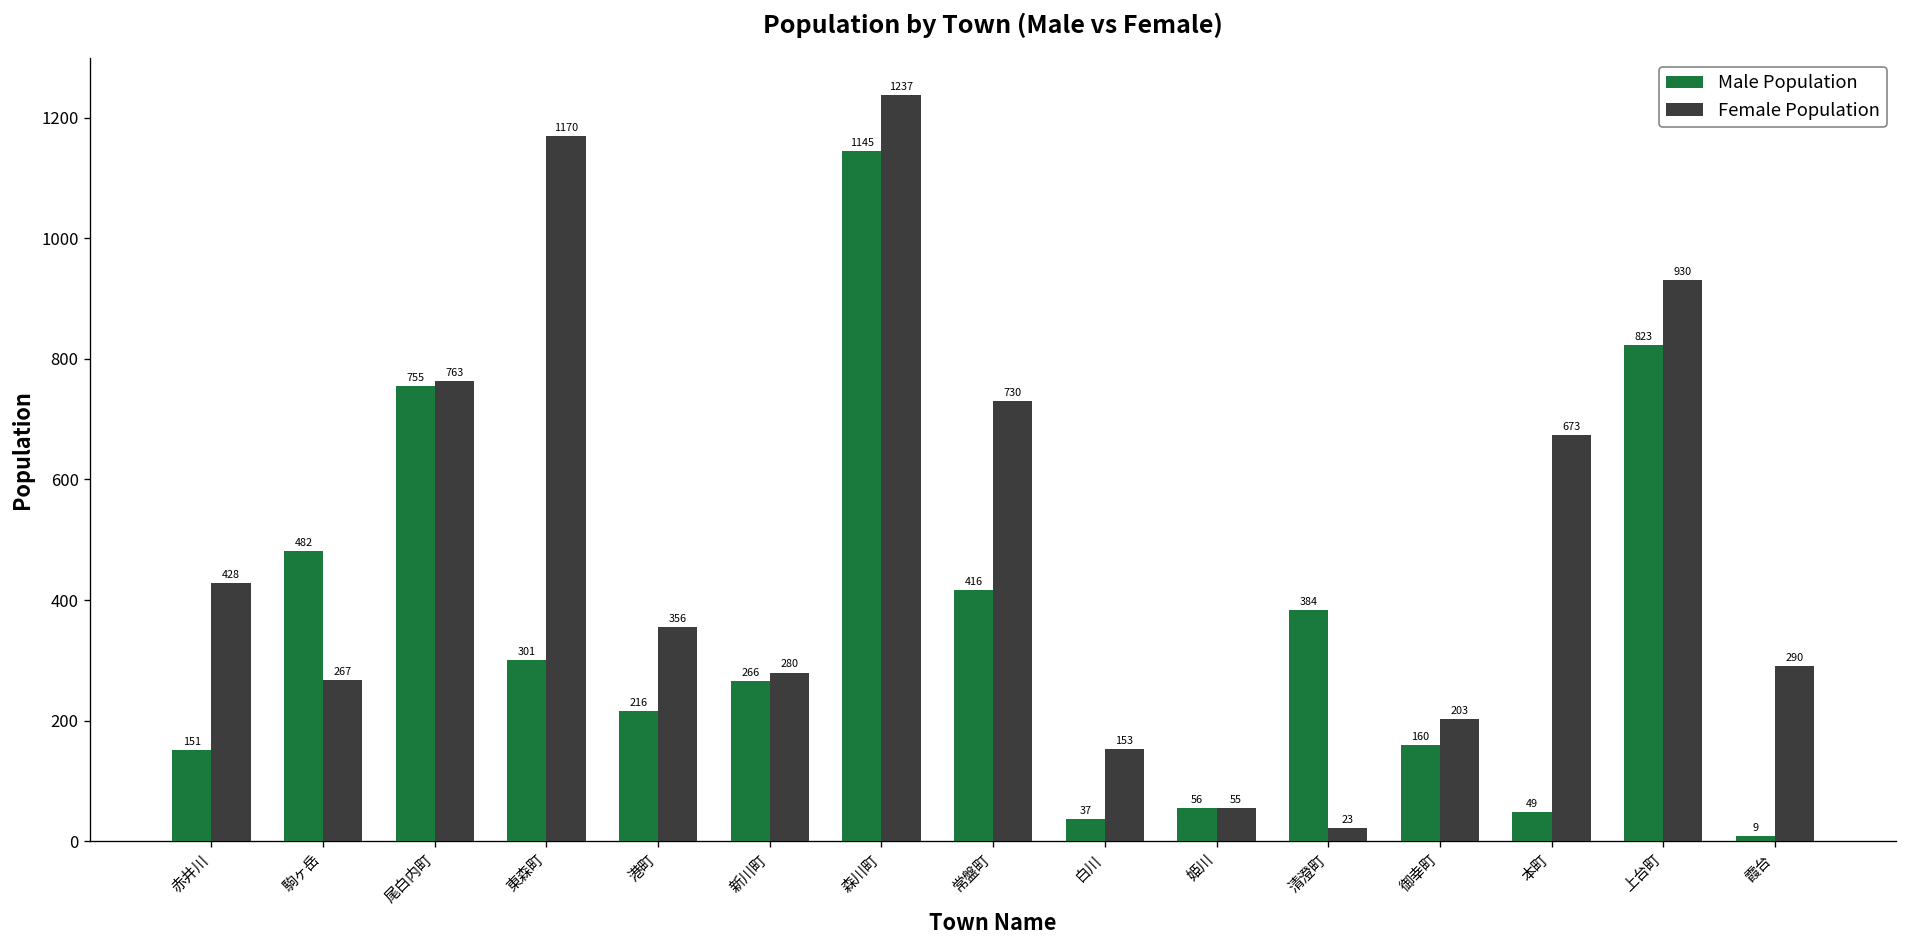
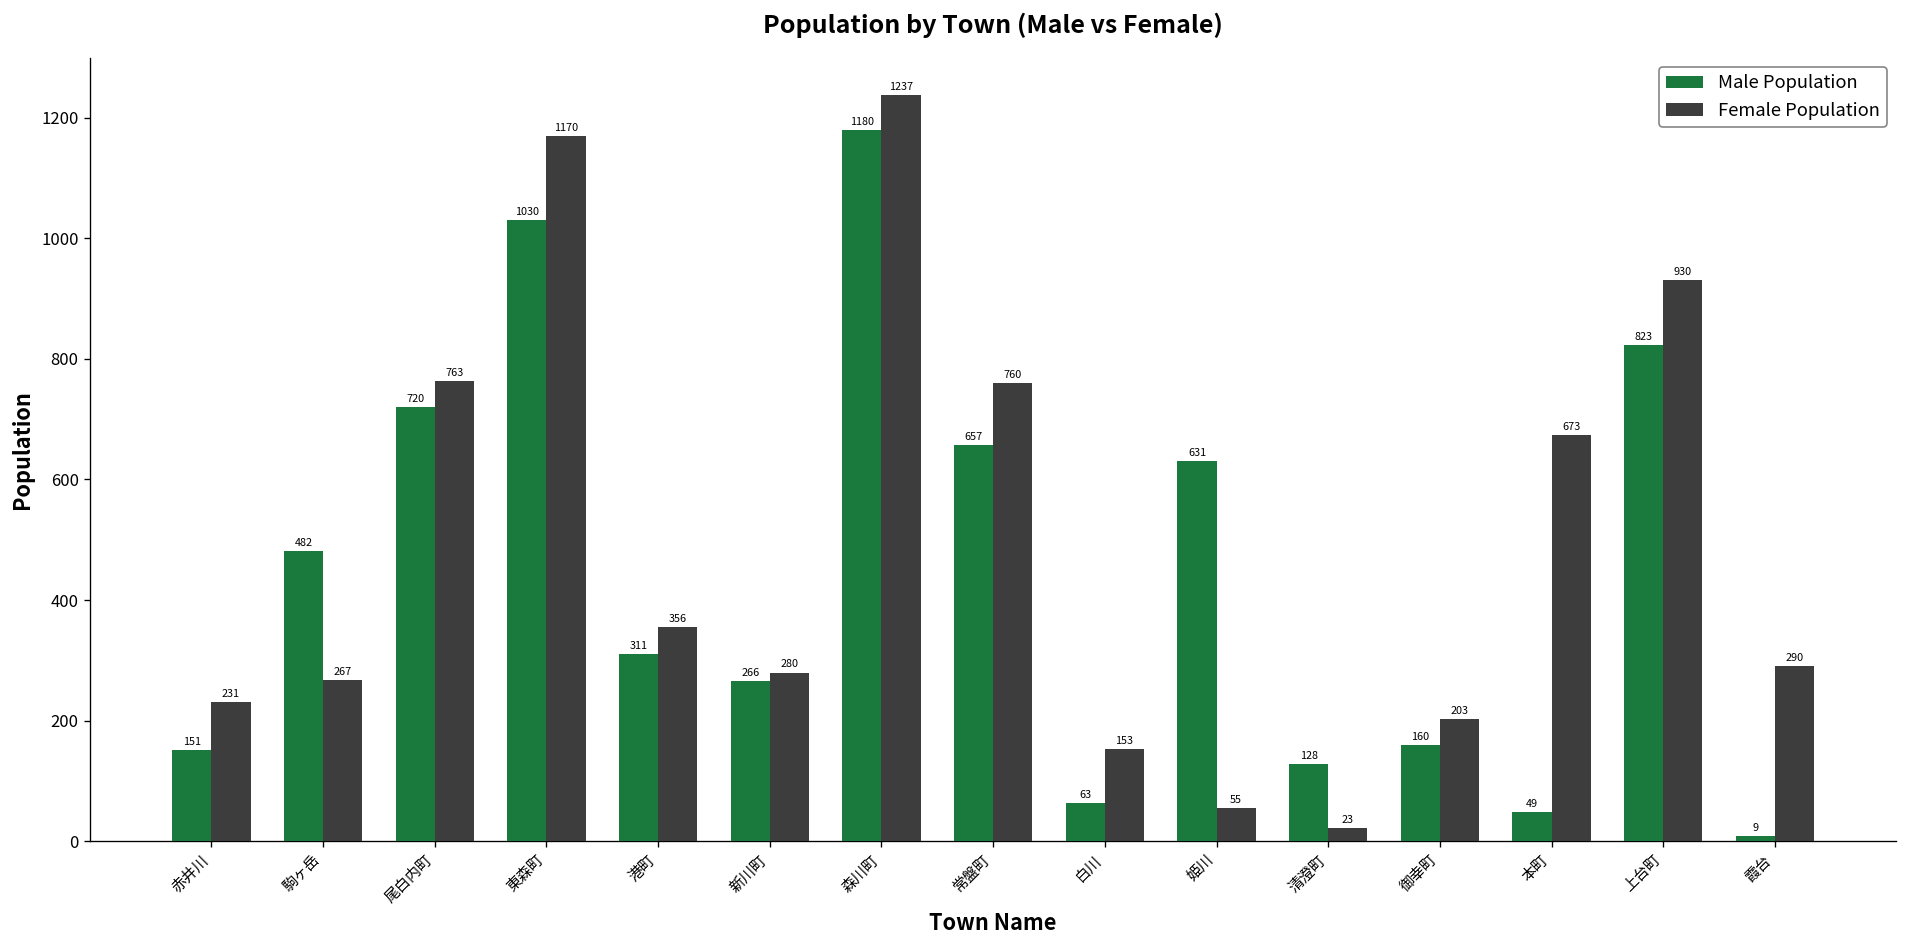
  {
    "Male Population": {
      "赤井川": 151,
      "駒ヶ岳": 482,
-     "尾白内町": 755,
-     "東森町": 301,
-     "港町": 216,
+     "尾白内町": 720,
+     "東森町": 1030,
+     "港町": 311,
      "新川町": 266,
-     "森川町": 1145,
-     "常盤町": 416,
-     "白川": 37,
-     "姫川": 56,
-     "清澄町": 384,
+     "森川町": 1180,
+     "常盤町": 657,
+     "白川": 63,
+     "姫川": 631,
+     "清澄町": 128,
      "御幸町": 160,
      "本町": 49,
      "上台町": 823,
      "霞台": 9
    },
    "Female Population": {
-     "赤井川": 428,
+     "赤井川": 231,
      "駒ヶ岳": 267,
      "尾白内町": 763,
      "東森町": 1170,
      "港町": 356,
      "新川町": 280,
      "森川町": 1237,
-     "常盤町": 730,
+     "常盤町": 760,
      "白川": 153,
      "姫川": 55,
      "清澄町": 23,
      "御幸町": 203,
      "本町": 673,
      "上台町": 930,
      "霞台": 290
    }
  }
